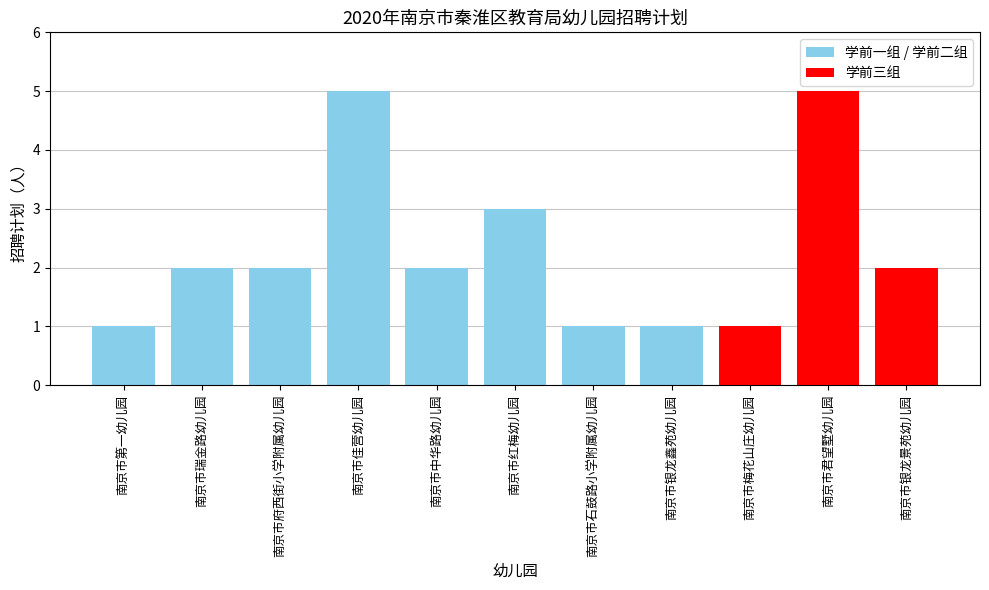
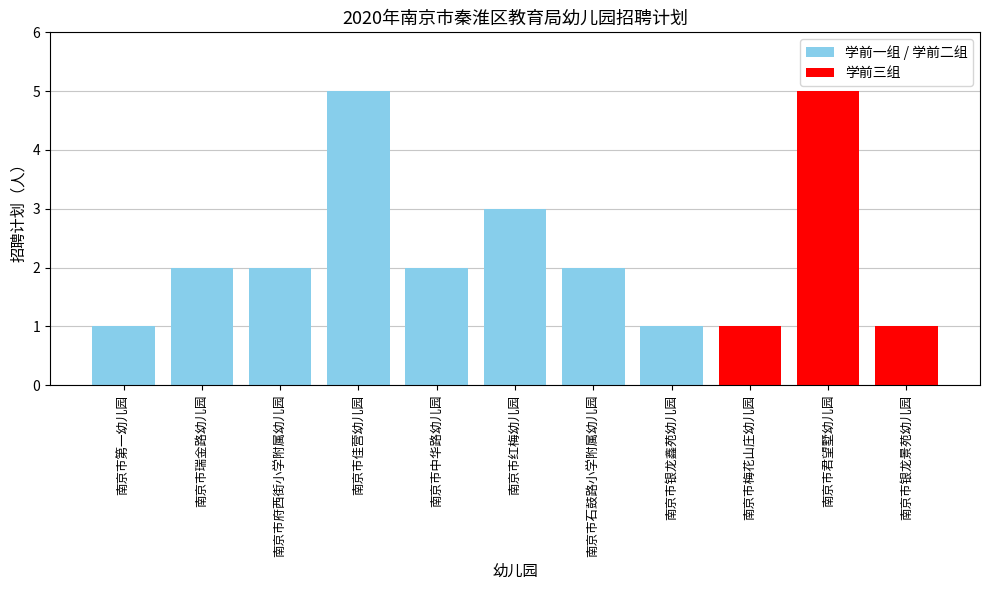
  {
    "学前一组 / 学前二组": {
      "南京市第一幼儿园": 1,
      "南京市瑞金路幼儿园": 2,
      "南京市府西街小学附属幼儿园": 2,
      "南京市佳营幼儿园": 5,
      "南京市中华路幼儿园": 2,
      "南京市红梅幼儿园": 3,
-     "南京市石鼓路小学附属幼儿园": 1,
+     "南京市石鼓路小学附属幼儿园": 2,
      "南京市银龙鑫苑幼儿园": 1
    },
    "学前三组": {
      "南京市梅花山庄幼儿园": 1,
      "南京市君望墅幼儿园": 5,
-     "南京市银龙景苑幼儿园": 2
+     "南京市银龙景苑幼儿园": 1
    }
  }
